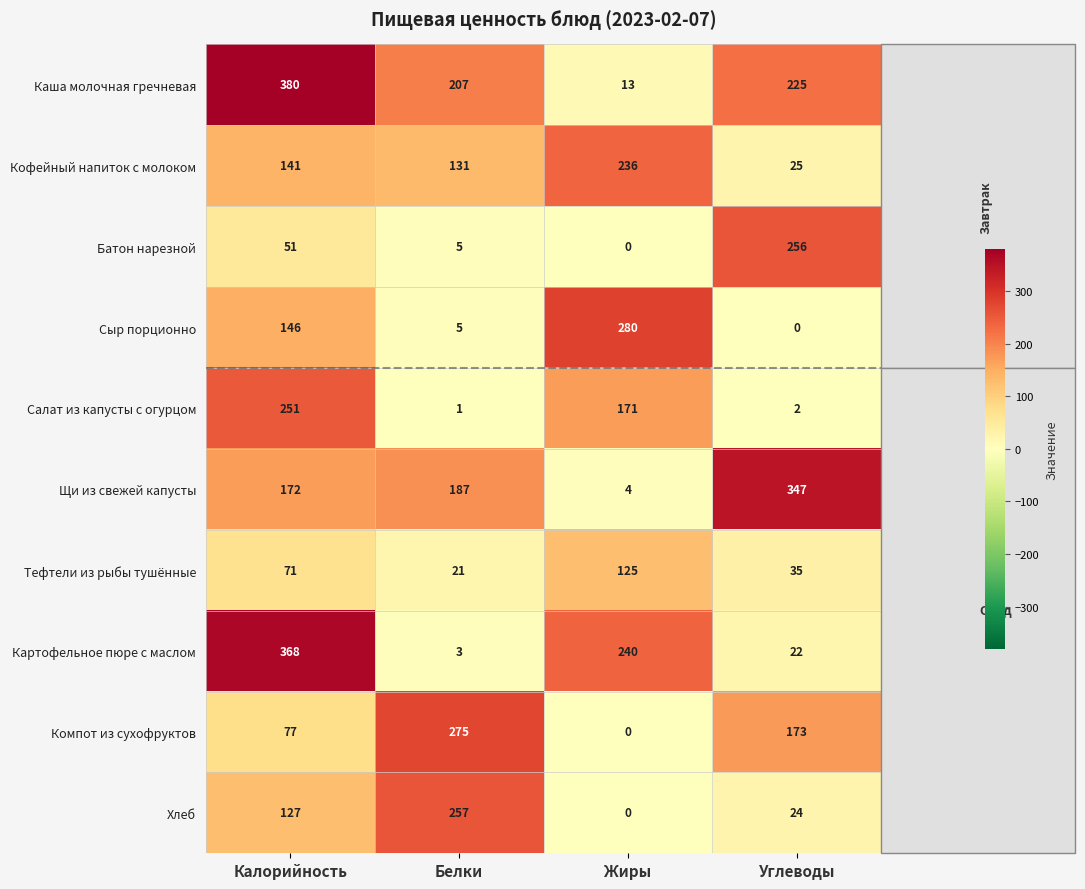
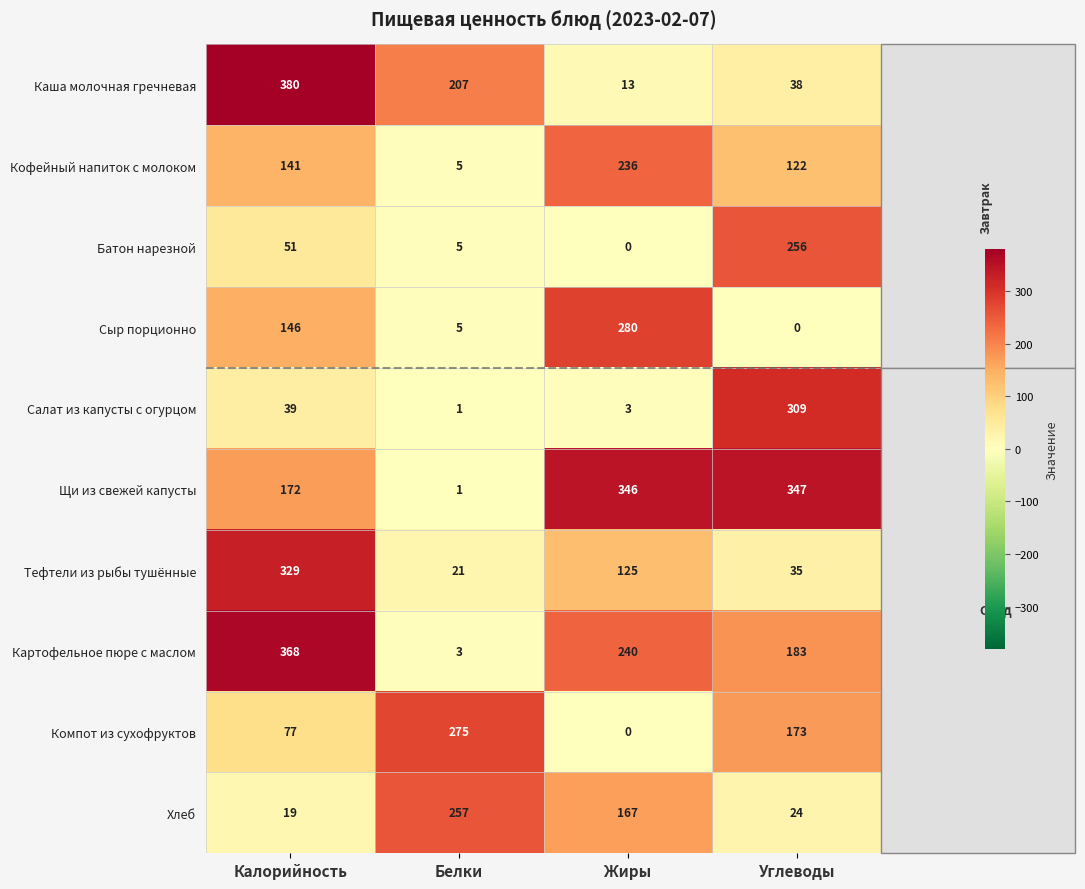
  {
    "Каша молочная гречневая": {
      "Калорийность": 380,
      "Белки": 207,
      "Жиры": 13,
-     "Углеводы": 225
+     "Углеводы": 38
    },
    "Кофейный напиток с молоком": {
      "Калорийность": 141,
-     "Белки": 131,
+     "Белки": 5,
      "Жиры": 236,
-     "Углеводы": 25
+     "Углеводы": 122
    },
    "Батон нарезной": {
      "Калорийность": 51,
      "Белки": 5,
      "Жиры": 0,
      "Углеводы": 256
    },
    "Сыр порционно": {
      "Калорийность": 146,
      "Белки": 5,
      "Жиры": 280,
      "Углеводы": 0
    },
    "Салат из капусты с огурцом": {
-     "Калорийность": 251,
+     "Калорийность": 39,
      "Белки": 1,
-     "Жиры": 171,
-     "Углеводы": 2
+     "Жиры": 3,
+     "Углеводы": 309
    },
    "Щи из свежей капусты": {
      "Калорийность": 172,
-     "Белки": 187,
-     "Жиры": 4,
+     "Белки": 1,
+     "Жиры": 346,
      "Углеводы": 347
    },
    "Тефтели из рыбы тушённые": {
-     "Калорийность": 71,
+     "Калорийность": 329,
      "Белки": 21,
      "Жиры": 125,
      "Углеводы": 35
    },
    "Картофельное пюре с маслом": {
      "Калорийность": 368,
      "Белки": 3,
      "Жиры": 240,
-     "Углеводы": 22
+     "Углеводы": 183
    },
    "Компот из сухофруктов": {
      "Калорийность": 77,
      "Белки": 275,
      "Жиры": 0,
      "Углеводы": 173
    },
    "Хлеб": {
-     "Калорийность": 127,
+     "Калорийность": 19,
      "Белки": 257,
-     "Жиры": 0,
+     "Жиры": 167,
      "Углеводы": 24
    }
  }
